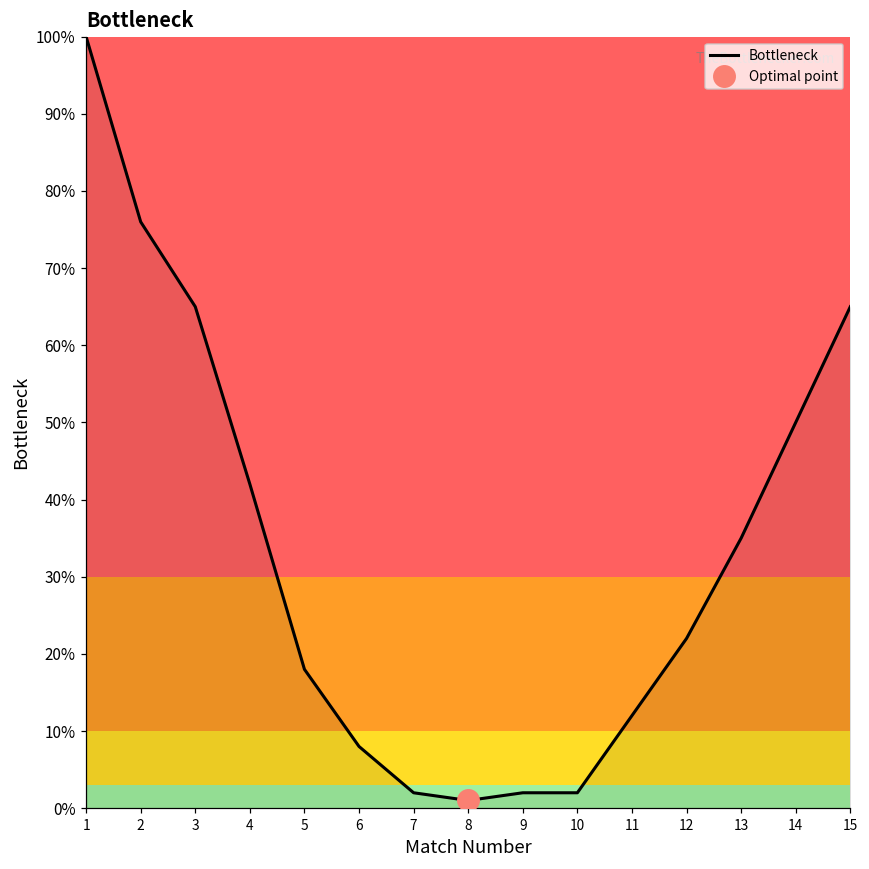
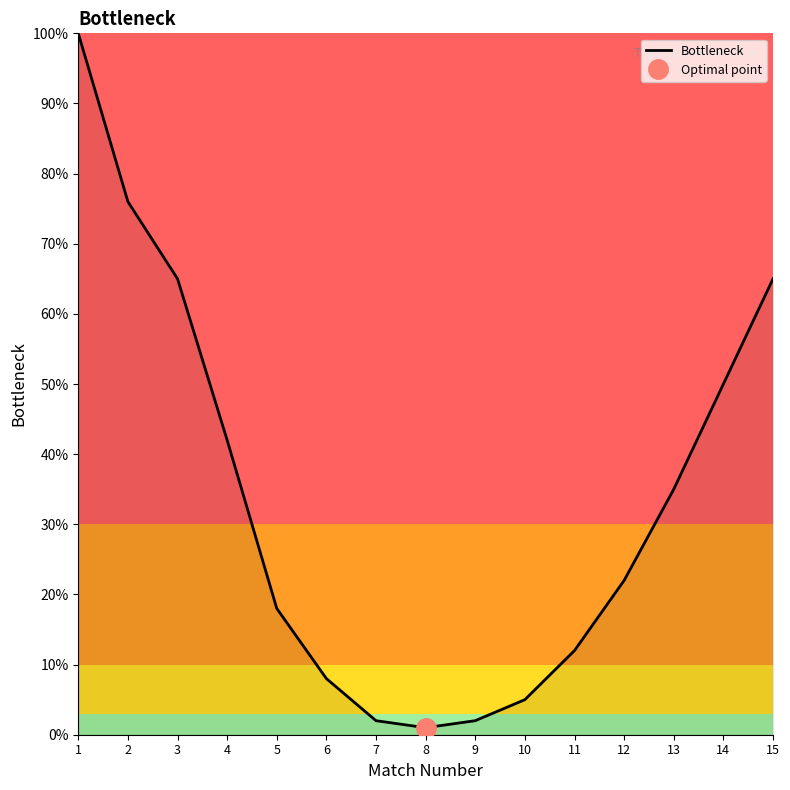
  {
    "Bottleneck": {
      "1": "100%",
      "2": "76%",
      "3": "65%",
      "4": "42%",
      "5": "18%",
      "6": "8%",
      "7": "2%",
      "9": "2%",
-     "10": "2%",
+     "10": "5%",
      "11": "12%",
      "12": "22%",
      "13": "35%",
      "14": "50%",
      "15": "65%"
    }
  }
